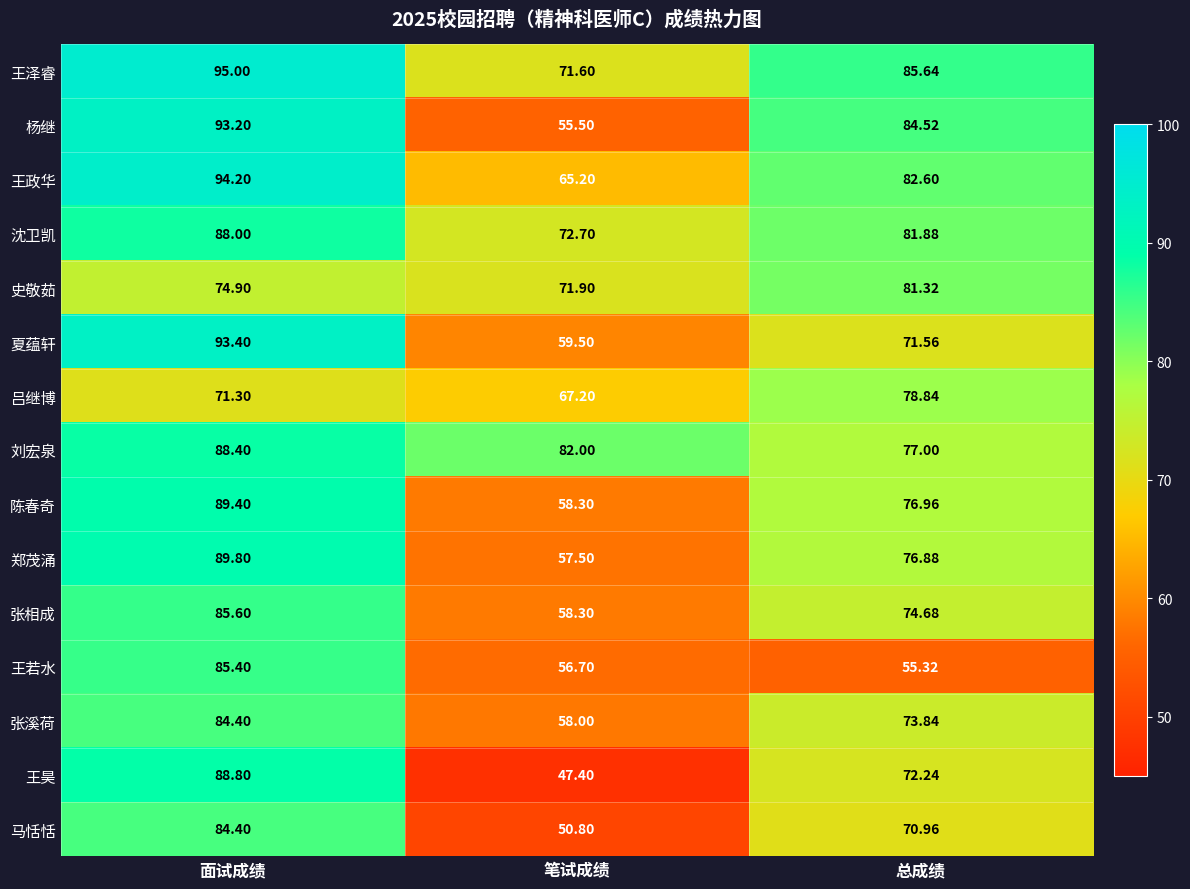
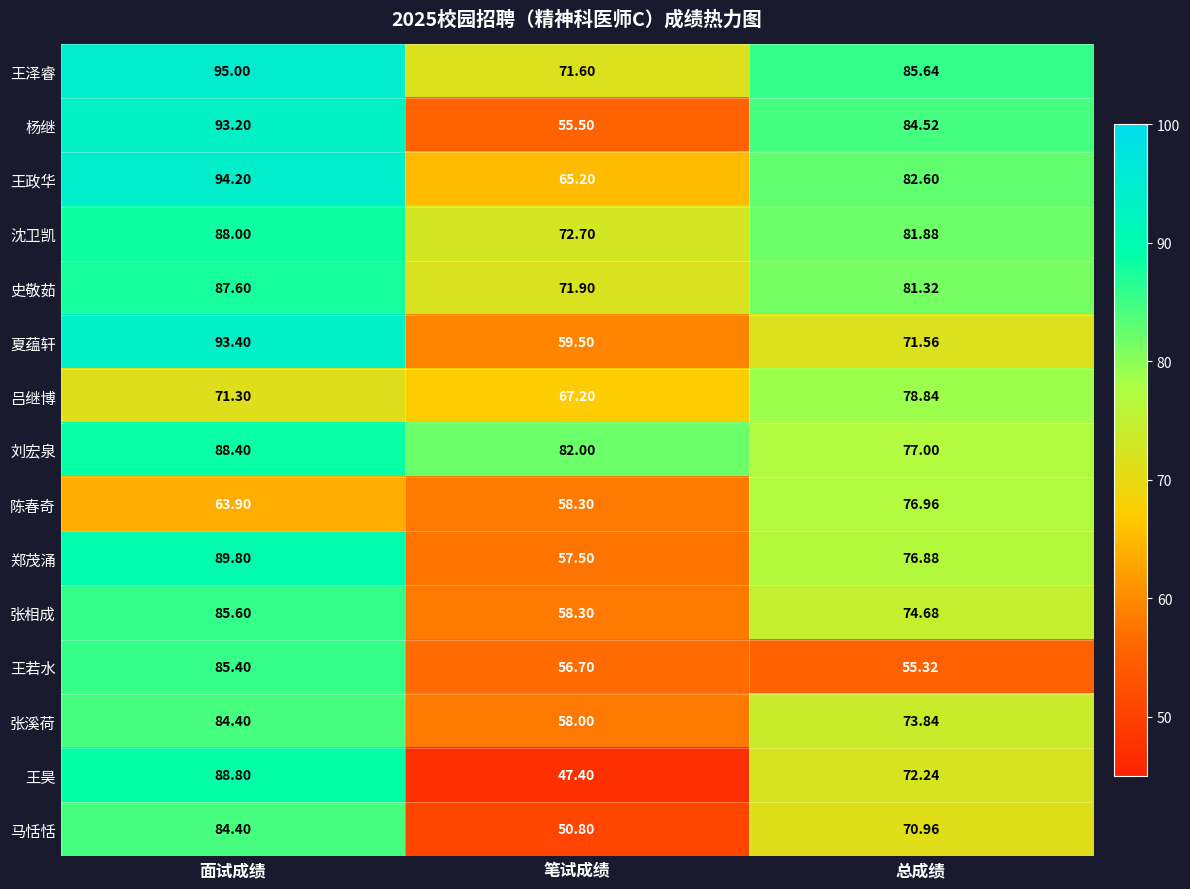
  {
    "王泽睿": {
      "面试成绩": 95.00,
      "笔试成绩": 71.60,
      "总成绩": 85.64
    },
    "杨继": {
      "面试成绩": 93.20,
      "笔试成绩": 55.50,
      "总成绩": 84.52
    },
    "王政华": {
      "面试成绩": 94.20,
      "笔试成绩": 65.20,
      "总成绩": 82.60
    },
    "沈卫凯": {
      "面试成绩": 88.00,
      "笔试成绩": 72.70,
      "总成绩": 81.88
    },
    "史敬茹": {
-     "面试成绩": 74.90,
+     "面试成绩": 87.60,
      "笔试成绩": 71.90,
      "总成绩": 81.32
    },
    "夏蕴轩": {
      "面试成绩": 93.40,
      "笔试成绩": 59.50,
      "总成绩": 71.56
    },
    "吕继博": {
      "面试成绩": 71.30,
      "笔试成绩": 67.20,
      "总成绩": 78.84
    },
    "刘宏泉": {
      "面试成绩": 88.40,
      "笔试成绩": 82.00,
      "总成绩": 77.00
    },
    "陈春奇": {
-     "面试成绩": 89.40,
+     "面试成绩": 63.90,
      "笔试成绩": 58.30,
      "总成绩": 76.96
    },
    "郑茂涌": {
      "面试成绩": 89.80,
      "笔试成绩": 57.50,
      "总成绩": 76.88
    },
    "张相成": {
      "面试成绩": 85.60,
      "笔试成绩": 58.30,
      "总成绩": 74.68
    },
    "王若水": {
      "面试成绩": 85.40,
      "笔试成绩": 56.70,
      "总成绩": 55.32
    },
    "张溪荷": {
      "面试成绩": 84.40,
      "笔试成绩": 58.00,
      "总成绩": 73.84
    },
    "王昊": {
      "面试成绩": 88.80,
      "笔试成绩": 47.40,
      "总成绩": 72.24
    },
    "马恬恬": {
      "面试成绩": 84.40,
      "笔试成绩": 50.80,
      "总成绩": 70.96
    }
  }
